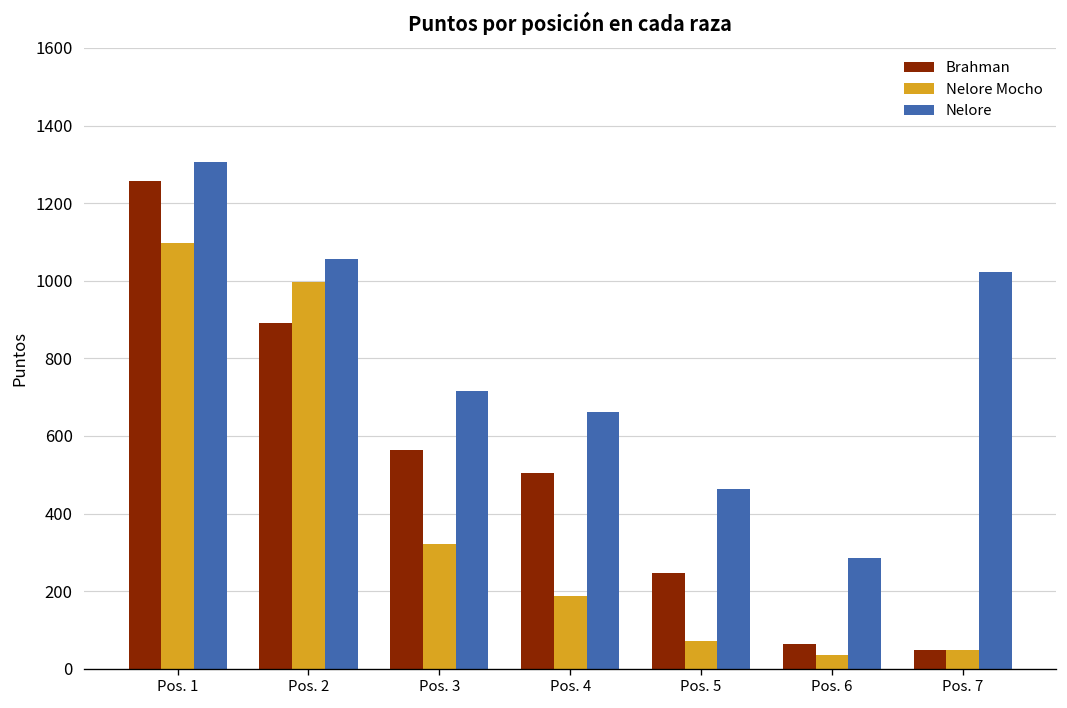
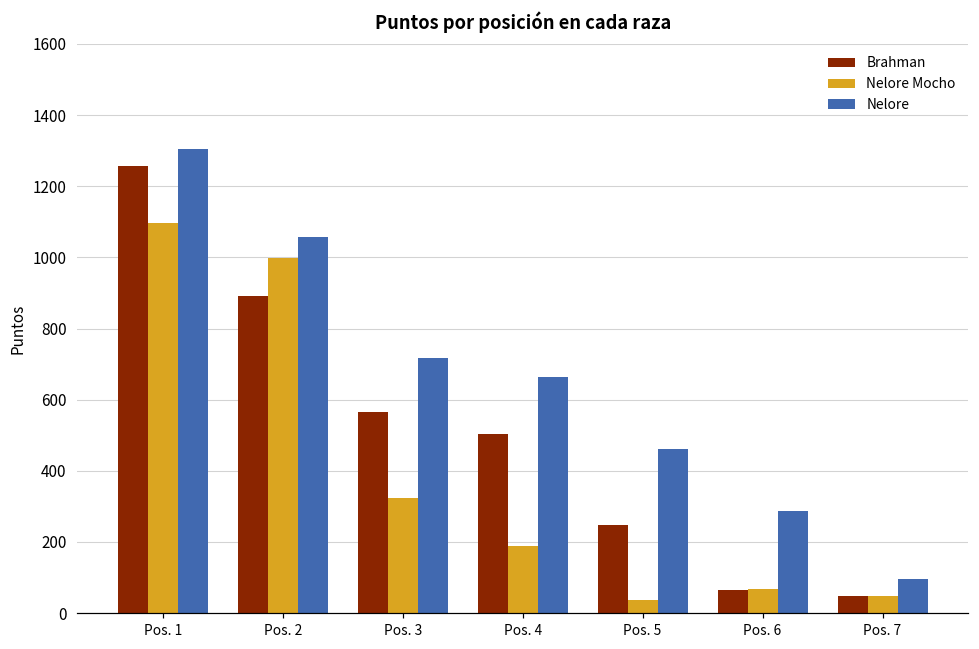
  {
    "Brahman": {
      "Pos. 1": 1260,
      "Pos. 2": 890,
      "Pos. 3": 560,
      "Pos. 4": 500,
      "Pos. 5": 250,
      "Pos. 6": 60,
      "Pos. 7": 50
    },
    "Nelore Mocho": {
      "Pos. 1": 1100,
      "Pos. 2": 1000,
      "Pos. 3": 320,
      "Pos. 4": 190,
-     "Pos. 5": 70,
-     "Pos. 6": 40,
+     "Pos. 5": 40,
+     "Pos. 6": 70,
      "Pos. 7": 50
    },
    "Nelore": {
      "Pos. 1": 1310,
      "Pos. 2": 1060,
      "Pos. 3": 720,
      "Pos. 4": 660,
      "Pos. 5": 460,
      "Pos. 6": 290,
-     "Pos. 7": 1020
+     "Pos. 7": 100
    }
  }
